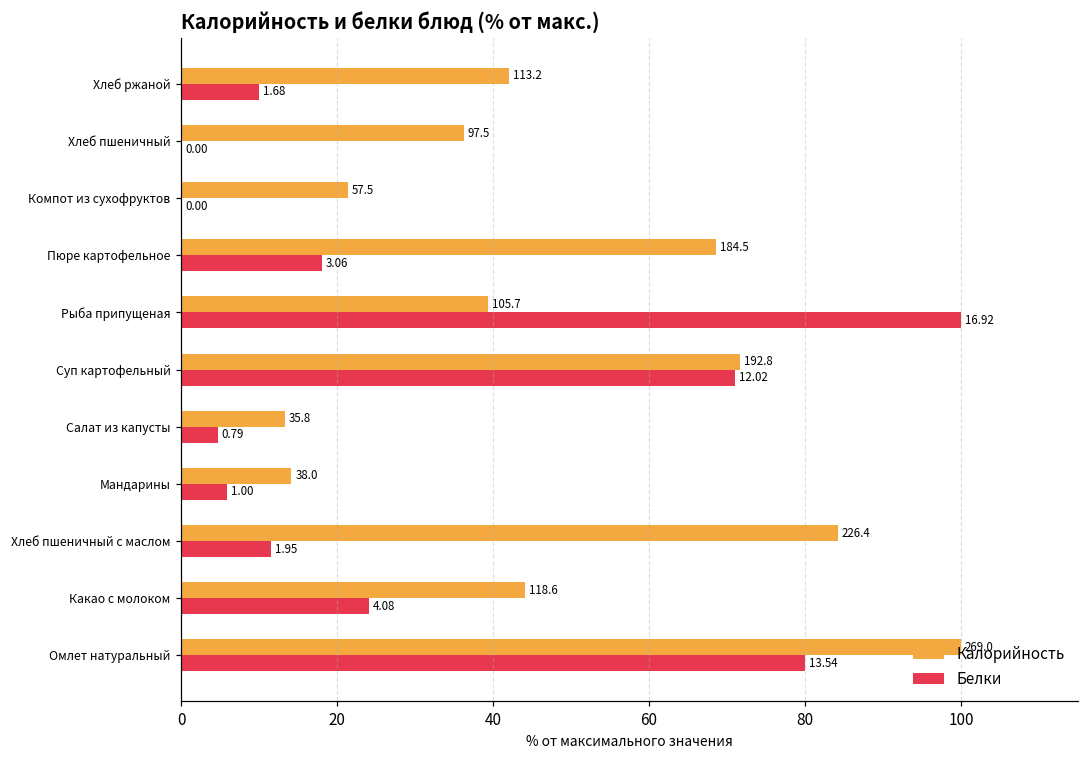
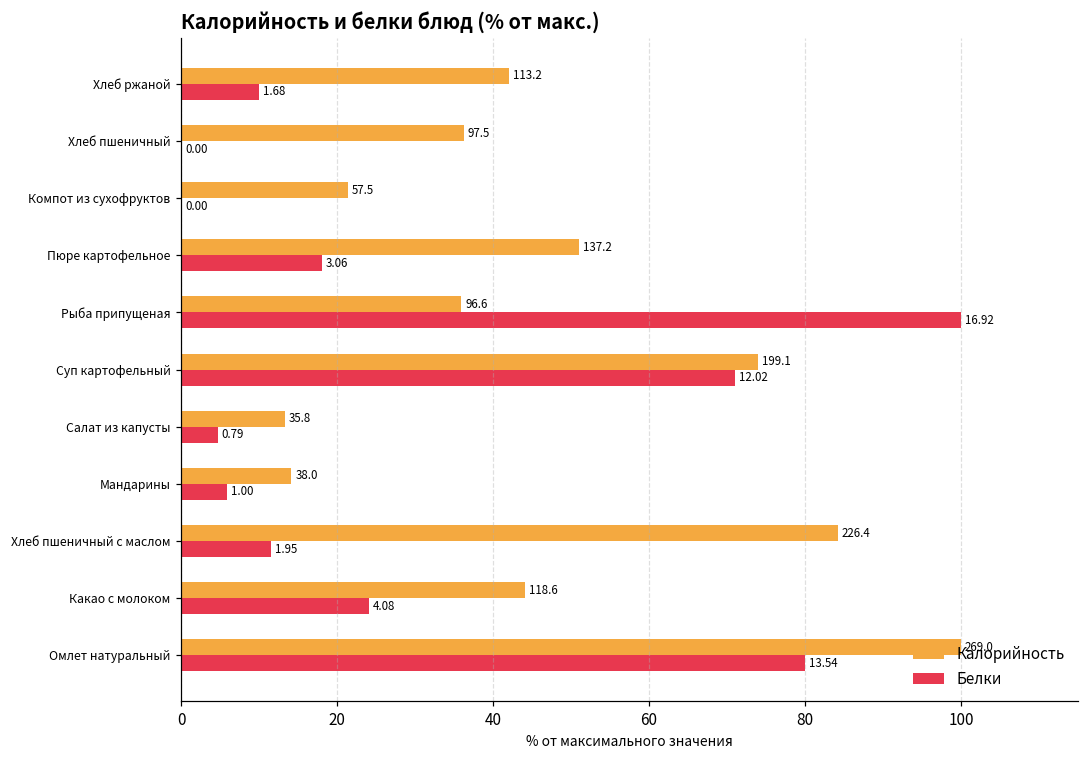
  {
    "Калорийность": {
-     "Пюре картофельное": 184.5,
-     "Рыба припущеная": 105.7,
-     "Суп картофельный": 192.8
+     "Пюре картофельное": 137.2,
+     "Рыба припущеная": 96.6,
+     "Суп картофельный": 199.1
    },
    "Белки": {
      "Хлеб пшеничный": 0.00,
      "Компот из сухофруктов": 0.00
    }
  }
